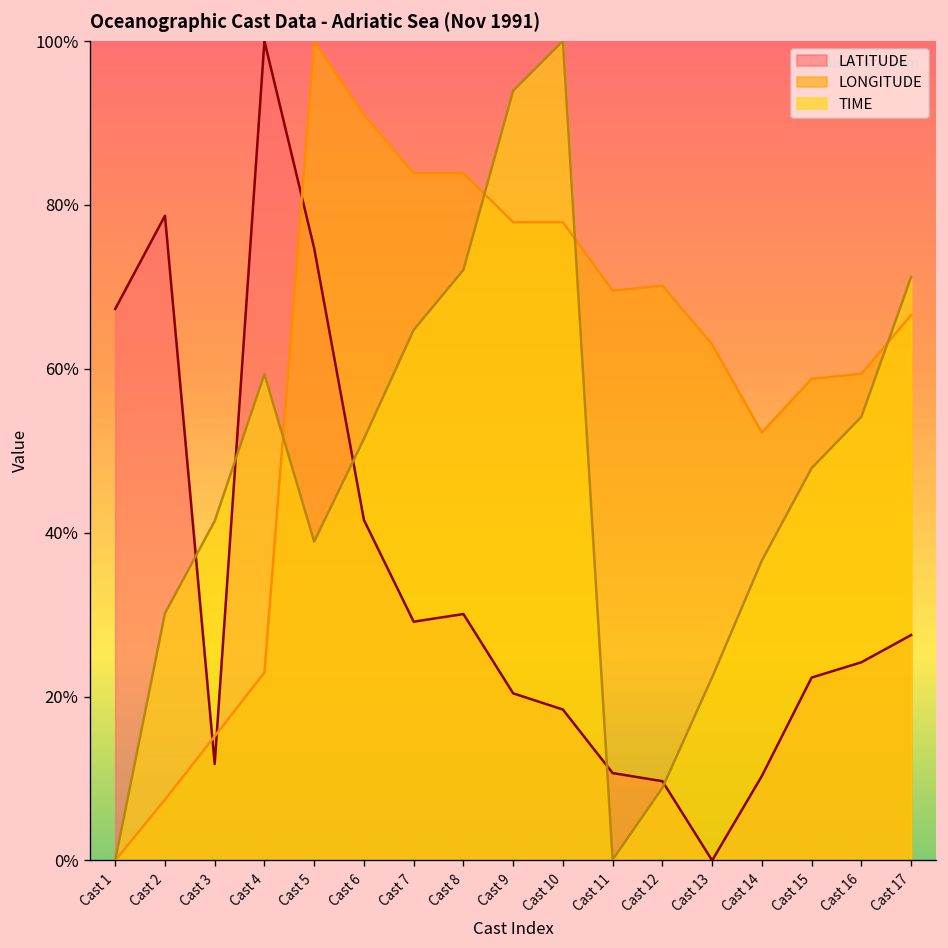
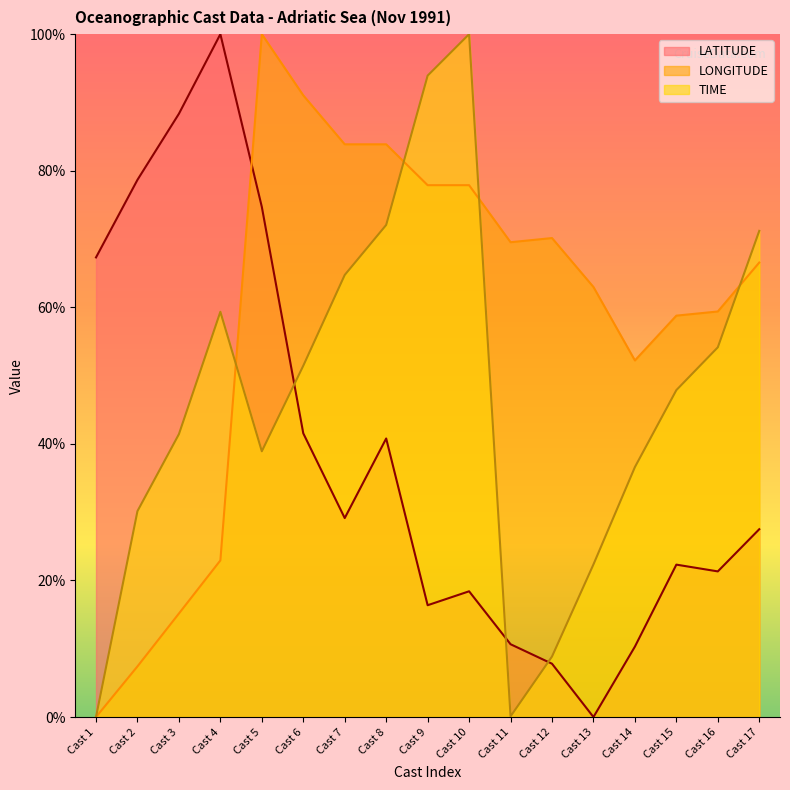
  {
    "LATITUDE": {
      "Cast 1": "67%",
      "Cast 2": "79%",
-     "Cast 3": "12%",
+     "Cast 3": "88%",
      "Cast 4": "100%",
      "Cast 5": "75%",
      "Cast 6": "42%",
      "Cast 7": "29%",
-     "Cast 8": "30%",
-     "Cast 9": "20%",
+     "Cast 8": "41%",
+     "Cast 9": "16%",
      "Cast 10": "18%",
      "Cast 11": "11%",
-     "Cast 12": "10%",
+     "Cast 12": "8%",
      "Cast 13": "0%",
      "Cast 14": "10%",
      "Cast 15": "22%",
-     "Cast 16": "24%",
+     "Cast 16": "21%",
      "Cast 17": "28%"
    }
  }
